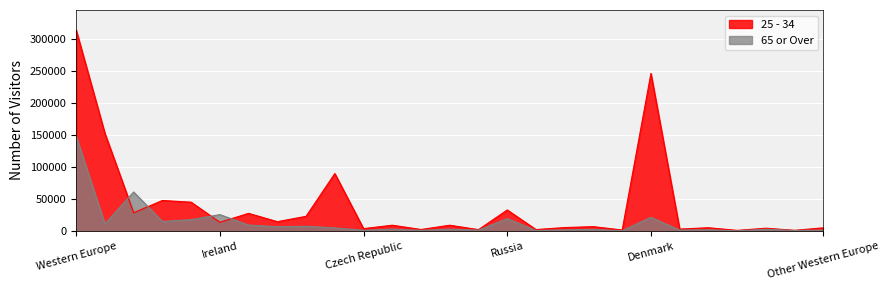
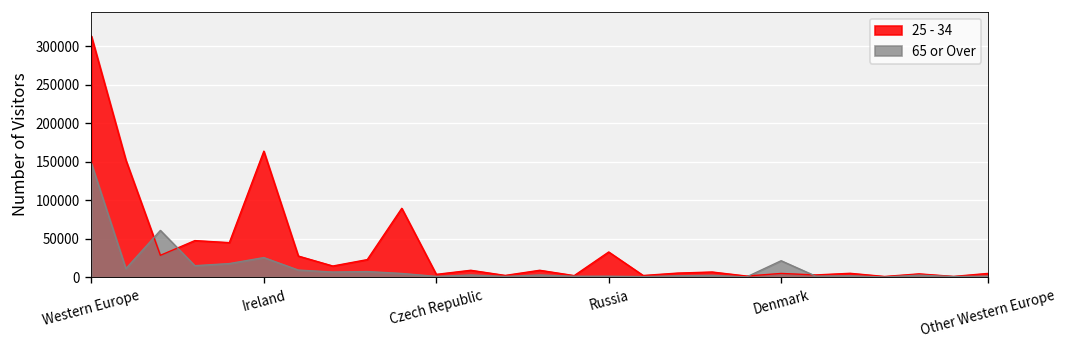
  {
    "25 - 34": {
      "Western Europe": 310000,
-     "Ireland": 10000,
+     "Ireland": 160000,
      "Russia": 30000,
-     "Denmark": 250000
+     "Denmark": 0
    },
    "65 or Over": {
      "Western Europe": 150000,
      "Ireland": 30000,
-     "Russia": 20000,
+     "Russia": 0,
      "Denmark": 20000
    }
  }
